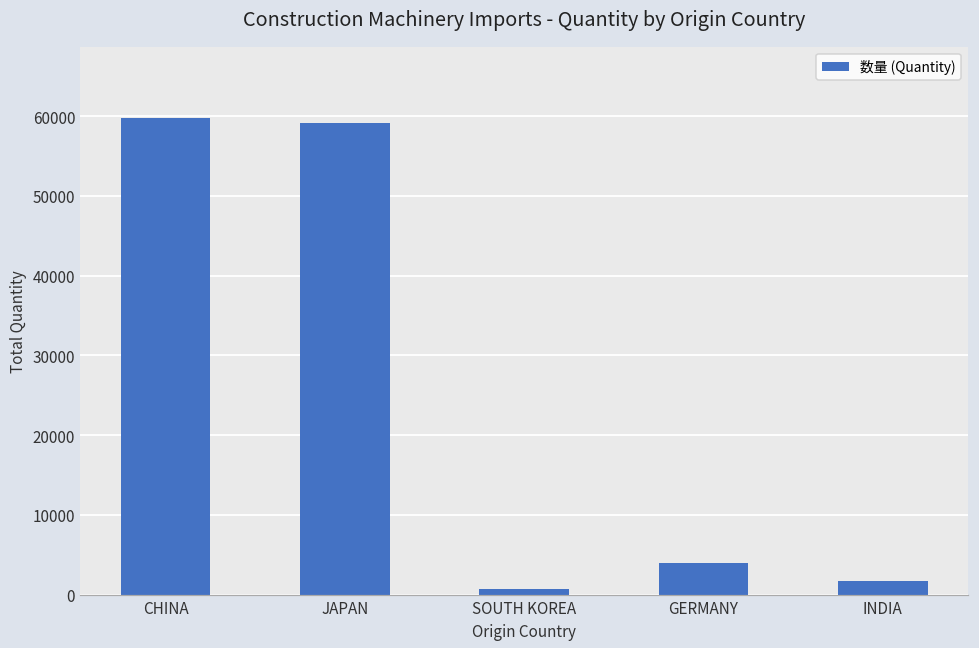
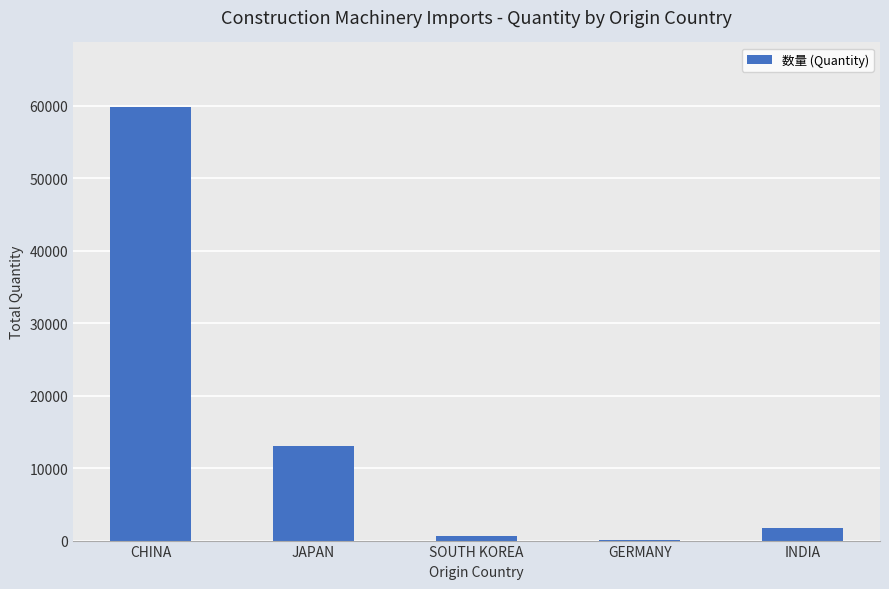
  {
    "CHINA": 60000,
-   "JAPAN": 59000,
+   "JAPAN": 13000,
    "SOUTH KOREA": 1000,
-   "GERMANY": 4000,
+   "GERMANY": 0,
    "INDIA": 2000
  }
